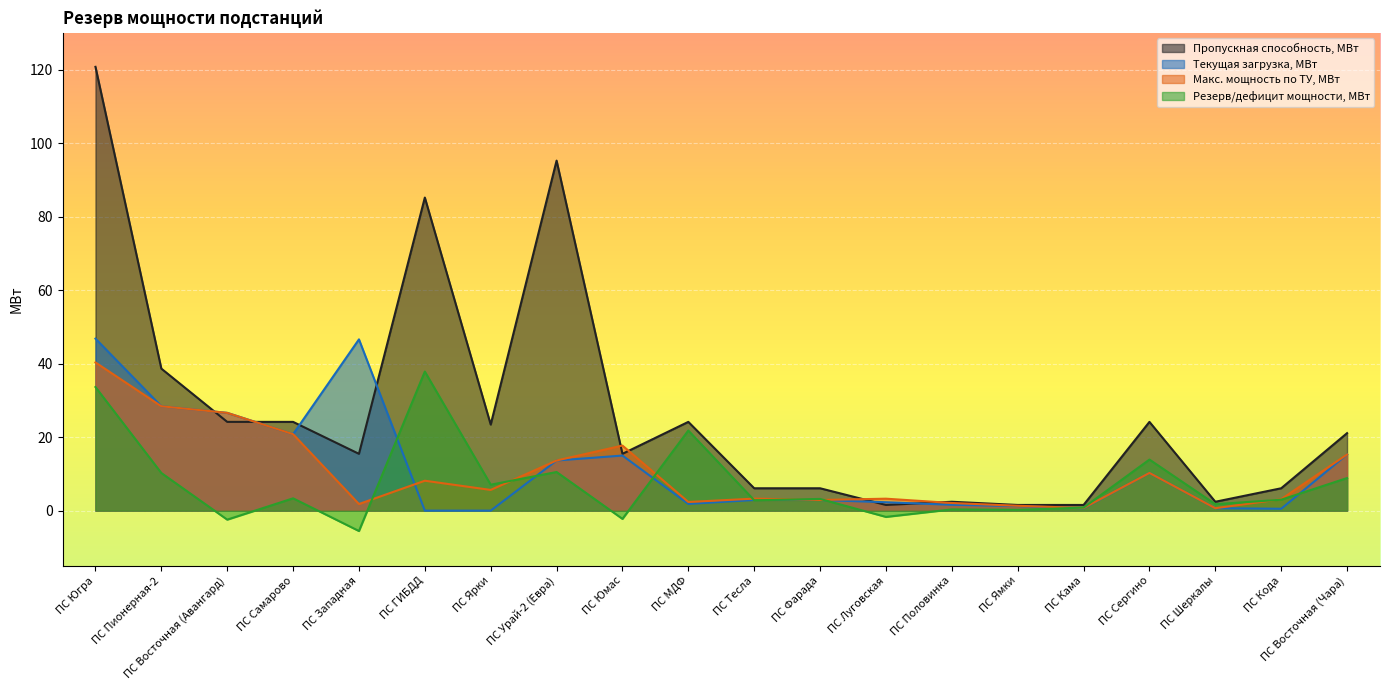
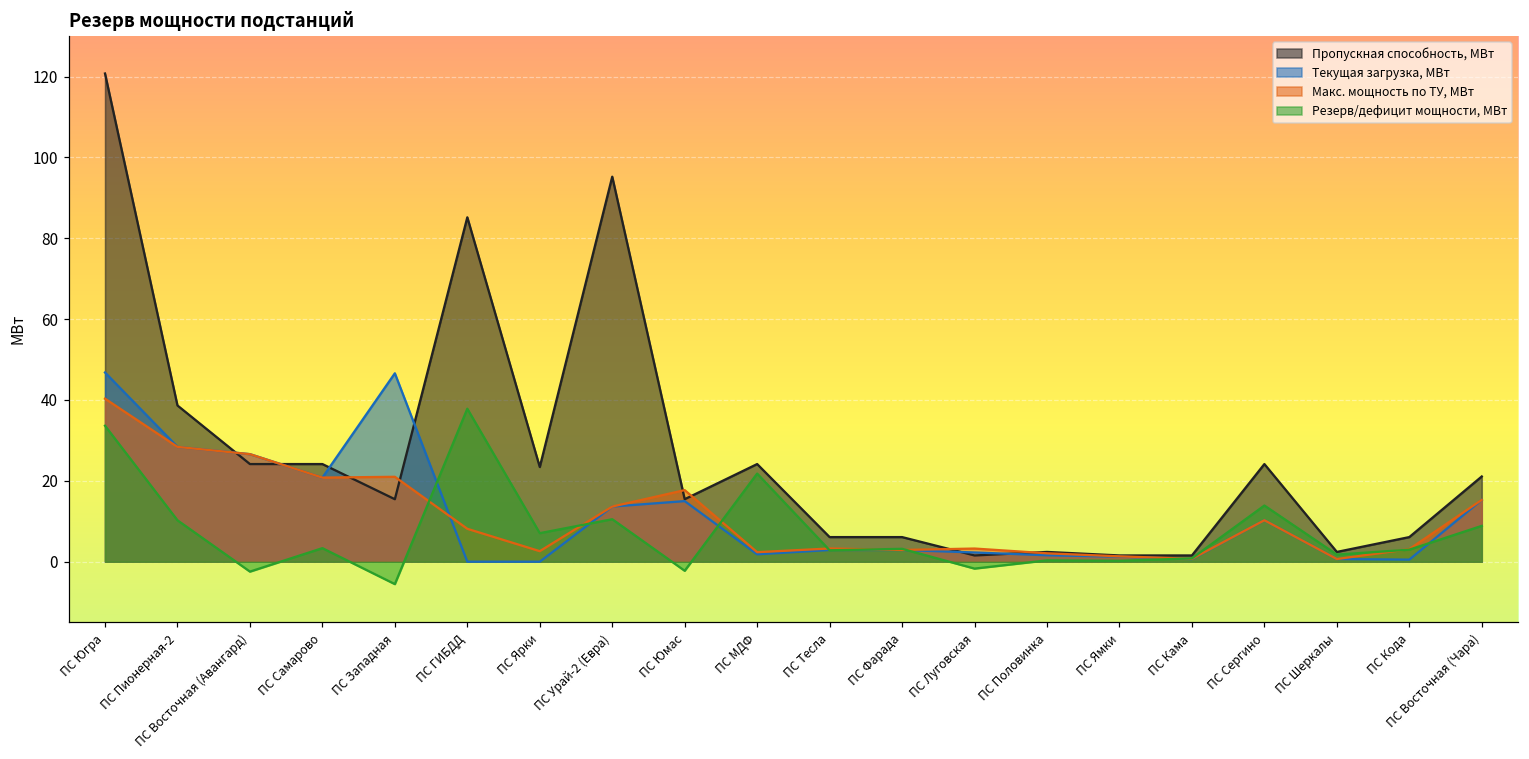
  {
    "Пропускная способность, МВт": {
      "ПС Югра": 121,
      "ПС Пионерная-2": 39,
      "ПС Восточная (Авангард)": 24,
      "ПС Самарово": 24,
      "ПС Западная": 15,
      "ПС ГИБДД": 85,
      "ПС Ярки": 23,
      "ПС Урай-2 (Евра)": 95,
      "ПС МДФ": 24,
      "ПС Тесла": 6,
      "ПС Фарада": 6,
      "ПС Луговская": 2,
      "ПС Кама": 2,
      "ПС Сергино": 24,
      "ПС Кода": 6,
      "ПС Восточная (Чара)": 21
    },
    "Текущая загрузка, МВт": {
      "ПС Югра": 47,
      "ПС Западная": 47,
      "ПС ГИБДД": 0,
      "ПС Ярки": 0,
      "ПС Луговская": 2,
      "ПС Кода": 1
    },
    "Макс. мощность по ТУ, МВт": {
      "ПС Югра": 40,
-     "ПС Западная": 2,
+     "ПС Западная": 21,
      "ПС ГИБДД": 8,
-     "ПС Ярки": 6,
+     "ПС Ярки": 3,
      "ПС Юмас": 18,
      "ПС Луговская": 3
    }
  }
